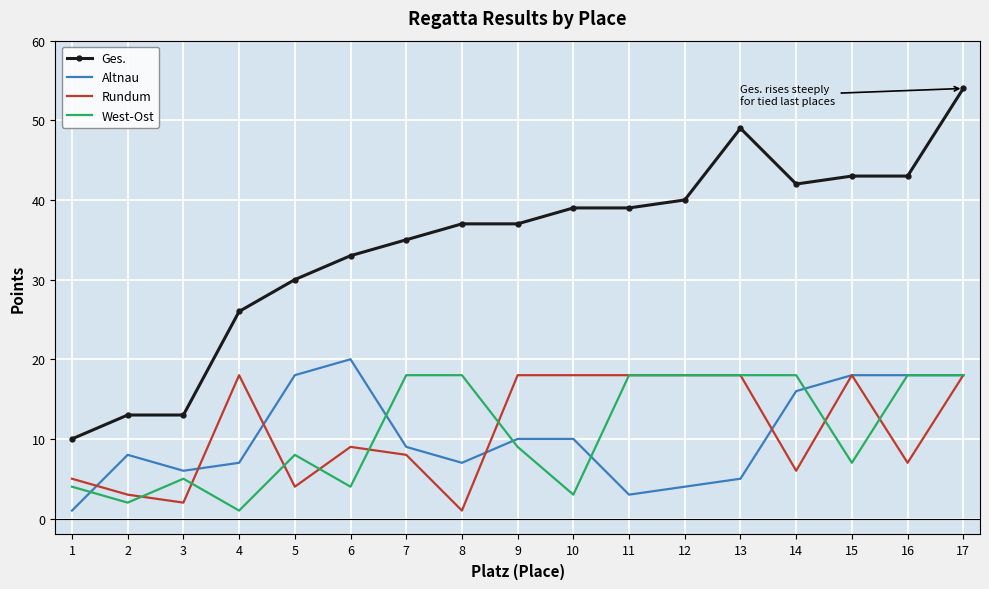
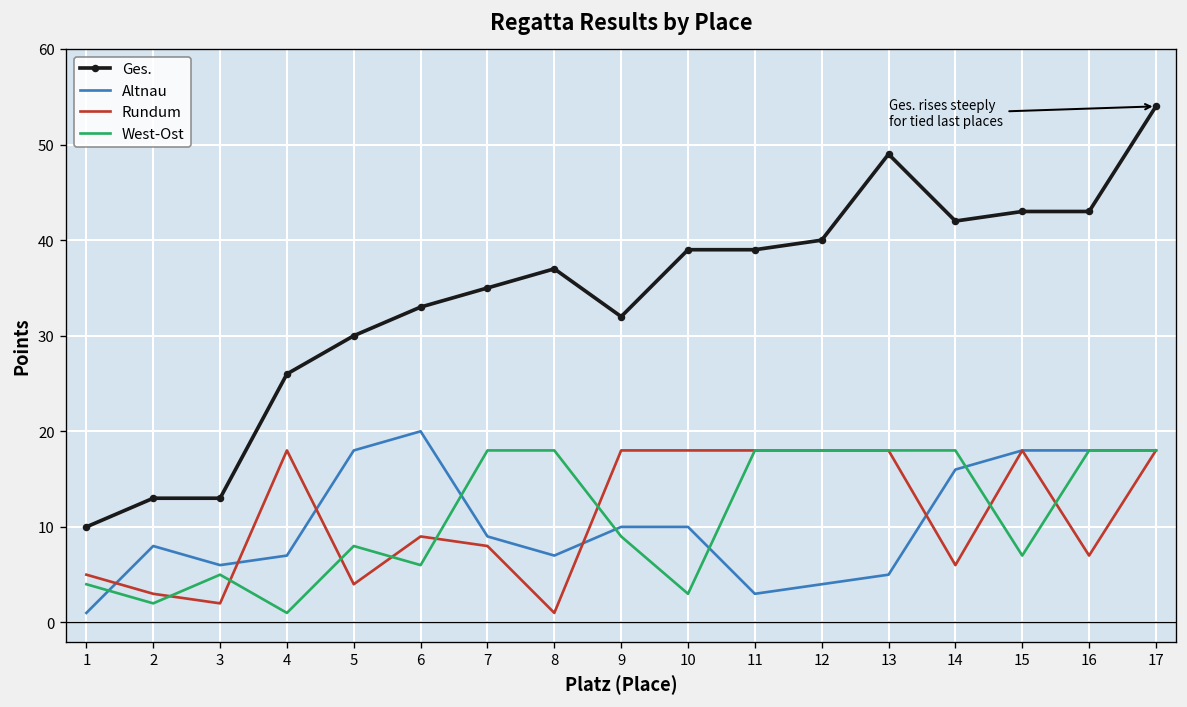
  {
    "Ges.": {
      "1": 10,
      "2": 13,
      "3": 13,
      "4": 26,
      "5": 30,
      "6": 33,
      "7": 35,
      "8": 37,
-     "9": 37,
+     "9": 32,
      "10": 39,
      "11": 39,
      "12": 40,
      "13": 49,
      "14": 42,
      "15": 43,
      "16": 43,
      "17": 54
    },
    "Altnau": {
      "1": 1,
      "2": 8,
      "3": 6,
      "4": 7,
      "5": 18,
      "6": 20,
      "7": 9,
      "8": 7,
      "9": 10,
      "10": 10,
      "11": 3,
      "12": 4,
      "13": 5,
      "14": 16
    },
    "Rundum": {
      "1": 5,
      "2": 3,
      "3": 2,
      "4": 18,
      "5": 4,
      "6": 9,
      "7": 8,
      "8": 1,
      "9": 18,
      "10": 18,
      "14": 6,
      "16": 7
    },
    "West-Ost": {
      "1": 4,
      "2": 2,
      "3": 5,
      "4": 1,
      "5": 8,
-     "6": 4,
+     "6": 6,
      "7": 18,
      "8": 18,
      "9": 9,
      "10": 3,
      "14": 18,
      "15": 7
    }
  }
